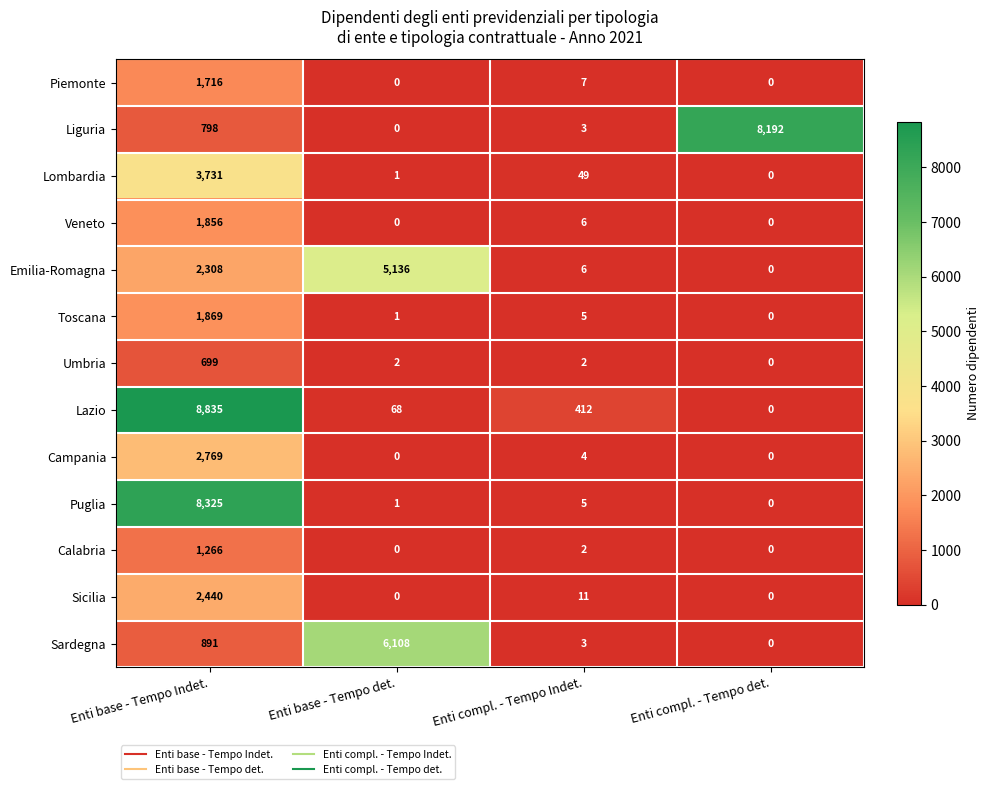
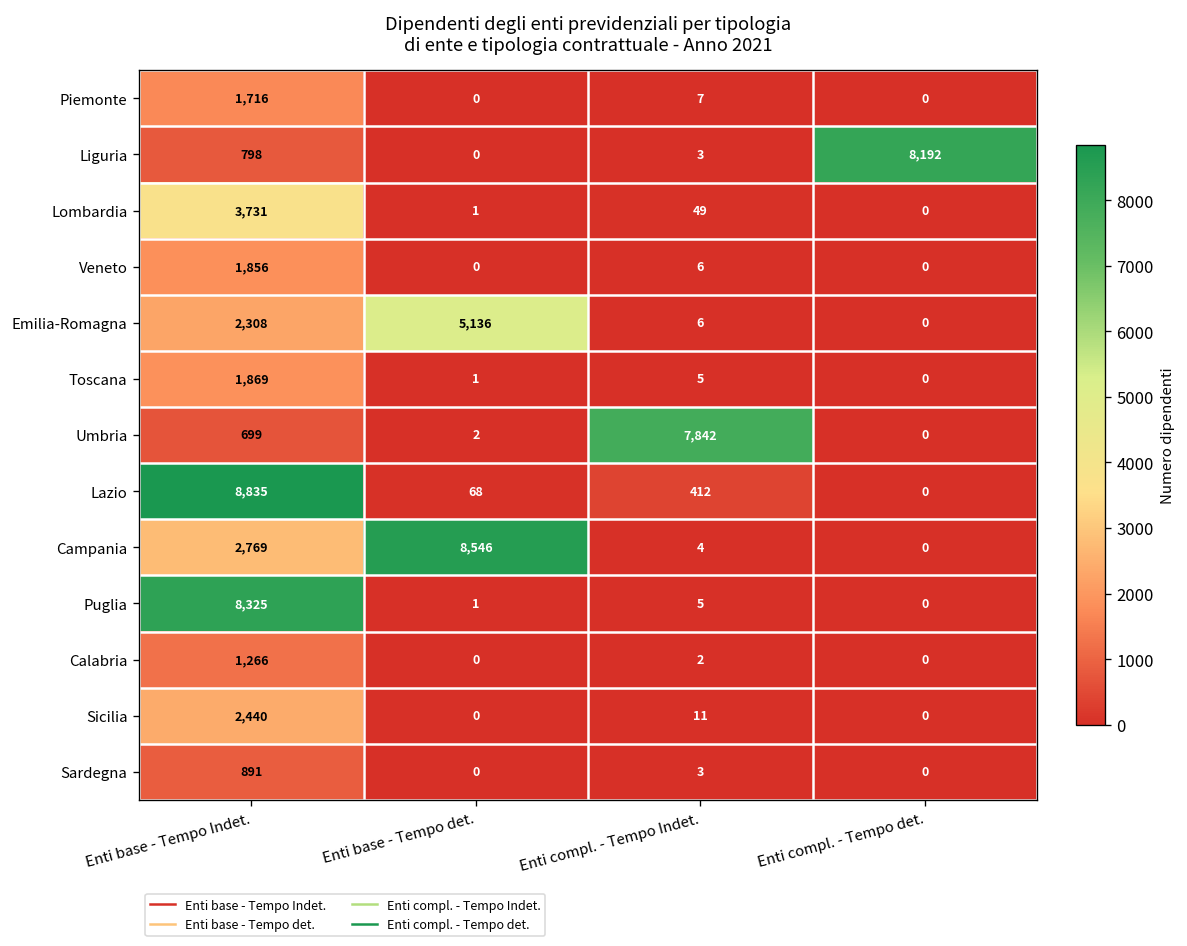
  {
    "Piemonte": {
      "Enti base - Tempo Indet.": "1,716",
      "Enti base - Tempo det.": "0",
      "Enti compl. - Tempo Indet.": "7",
      "Enti compl. - Tempo det.": "0"
    },
    "Liguria": {
      "Enti base - Tempo Indet.": "798",
      "Enti base - Tempo det.": "0",
      "Enti compl. - Tempo Indet.": "3",
      "Enti compl. - Tempo det.": "8,192"
    },
    "Lombardia": {
      "Enti base - Tempo Indet.": "3,731",
      "Enti base - Tempo det.": "1",
      "Enti compl. - Tempo Indet.": "49",
      "Enti compl. - Tempo det.": "0"
    },
    "Veneto": {
      "Enti base - Tempo Indet.": "1,856",
      "Enti base - Tempo det.": "0",
      "Enti compl. - Tempo Indet.": "6",
      "Enti compl. - Tempo det.": "0"
    },
    "Emilia-Romagna": {
      "Enti base - Tempo Indet.": "2,308",
      "Enti base - Tempo det.": "5,136",
      "Enti compl. - Tempo Indet.": "6",
      "Enti compl. - Tempo det.": "0"
    },
    "Toscana": {
      "Enti base - Tempo Indet.": "1,869",
      "Enti base - Tempo det.": "1",
      "Enti compl. - Tempo Indet.": "5",
      "Enti compl. - Tempo det.": "0"
    },
    "Umbria": {
      "Enti base - Tempo Indet.": "699",
      "Enti base - Tempo det.": "2",
-     "Enti compl. - Tempo Indet.": "2",
+     "Enti compl. - Tempo Indet.": "7,842",
      "Enti compl. - Tempo det.": "0"
    },
    "Lazio": {
      "Enti base - Tempo Indet.": "8,835",
      "Enti base - Tempo det.": "68",
      "Enti compl. - Tempo Indet.": "412",
      "Enti compl. - Tempo det.": "0"
    },
    "Campania": {
      "Enti base - Tempo Indet.": "2,769",
-     "Enti base - Tempo det.": "0",
+     "Enti base - Tempo det.": "8,546",
      "Enti compl. - Tempo Indet.": "4",
      "Enti compl. - Tempo det.": "0"
    },
    "Puglia": {
      "Enti base - Tempo Indet.": "8,325",
      "Enti base - Tempo det.": "1",
      "Enti compl. - Tempo Indet.": "5",
      "Enti compl. - Tempo det.": "0"
    },
    "Calabria": {
      "Enti base - Tempo Indet.": "1,266",
      "Enti base - Tempo det.": "0",
      "Enti compl. - Tempo Indet.": "2",
      "Enti compl. - Tempo det.": "0"
    },
    "Sicilia": {
      "Enti base - Tempo Indet.": "2,440",
      "Enti base - Tempo det.": "0",
      "Enti compl. - Tempo Indet.": "11",
      "Enti compl. - Tempo det.": "0"
    },
    "Sardegna": {
      "Enti base - Tempo Indet.": "891",
-     "Enti base - Tempo det.": "6,108",
+     "Enti base - Tempo det.": "0",
      "Enti compl. - Tempo Indet.": "3",
      "Enti compl. - Tempo det.": "0"
    }
  }
